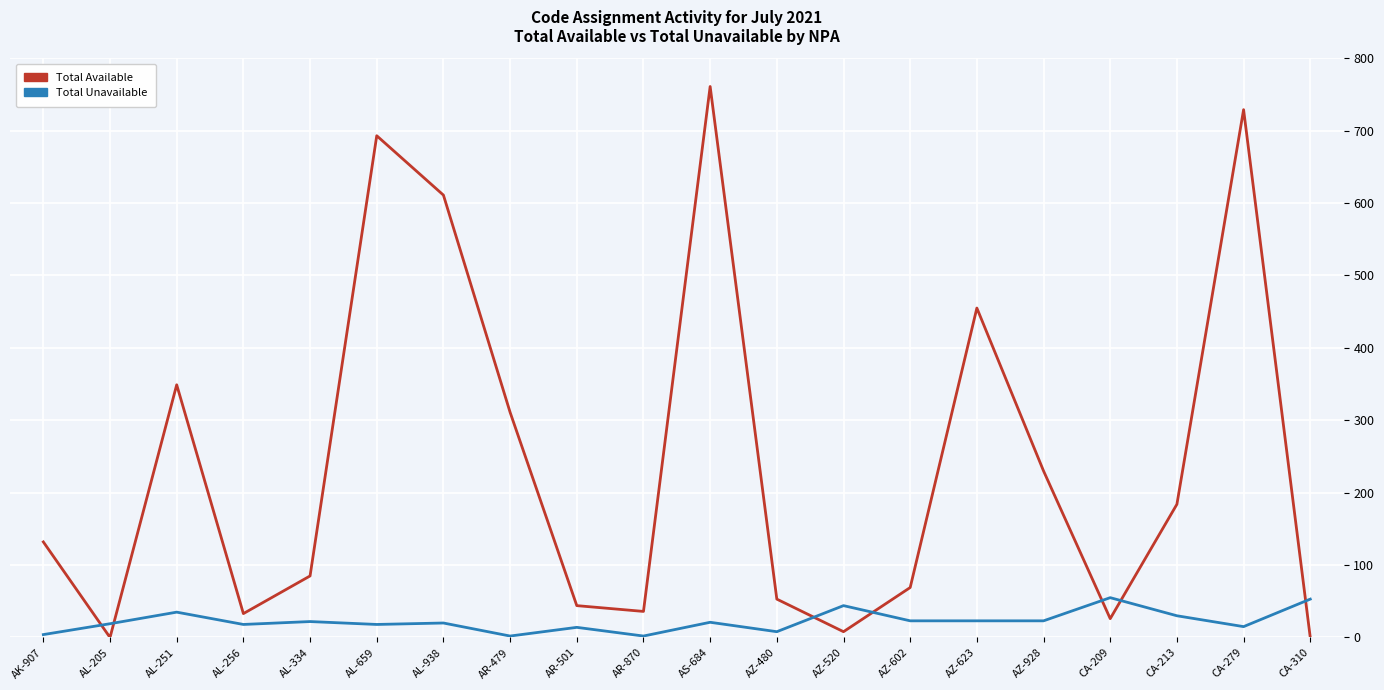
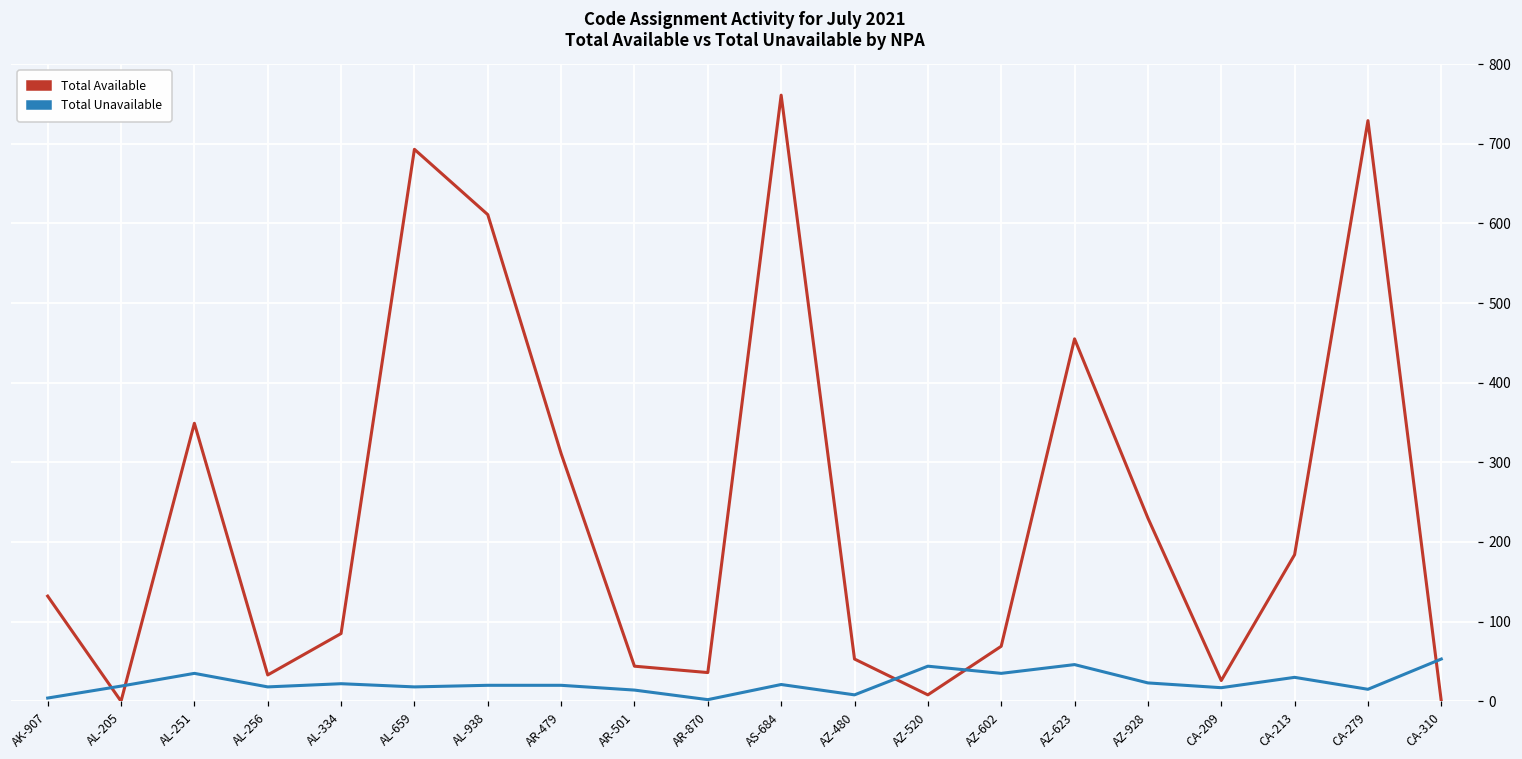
  {
    "Total Available": {
      "AK-907": 130,
      "AL-205": 0,
      "AL-251": 350,
      "AL-256": 30,
      "AL-334": 90,
      "AL-659": 690,
      "AL-938": 610,
      "AR-479": 310,
      "AR-501": 40,
      "AR-870": 40,
      "AS-684": 760,
      "AZ-480": 50,
      "AZ-520": 10,
      "AZ-602": 70,
      "AZ-623": 460,
      "AZ-928": 230,
      "CA-209": 30,
      "CA-213": 180,
      "CA-279": 730,
      "CA-310": 0
    },
    "Total Unavailable": {
      "AK-907": 0,
      "AL-205": 20,
      "AL-251": 40,
      "AL-256": 20,
      "AL-334": 20,
      "AL-659": 20,
      "AL-938": 20,
-     "AR-479": 0,
+     "AR-479": 20,
      "AR-501": 10,
      "AR-870": 0,
      "AS-684": 20,
      "AZ-480": 10,
      "AZ-520": 40,
-     "AZ-602": 20,
-     "AZ-623": 20,
+     "AZ-602": 40,
+     "AZ-623": 50,
      "AZ-928": 20,
-     "CA-209": 60,
+     "CA-209": 20,
      "CA-213": 30,
      "CA-279": 20,
      "CA-310": 50
    }
  }
